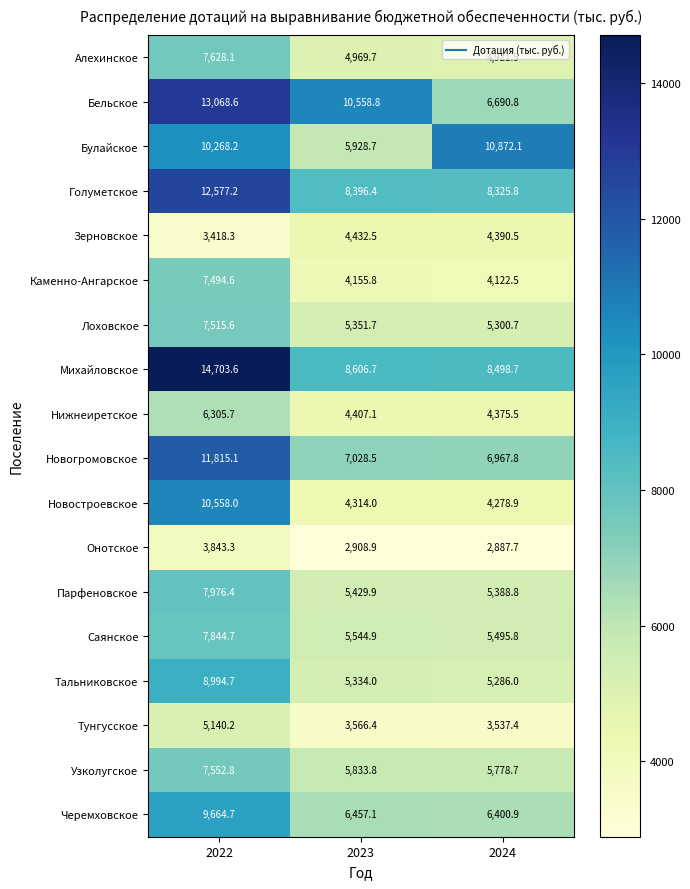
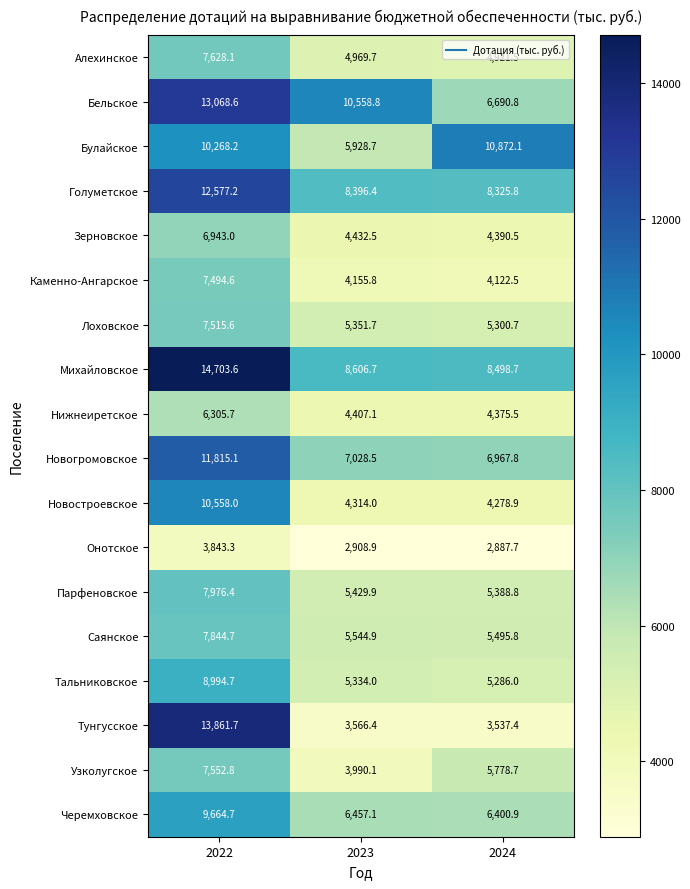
  {
    "Алехинское": {
      "2022": "7,628.1",
      "2023": "4,969.7"
    },
    "Бельское": {
      "2022": "13,068.6",
      "2023": "10,558.8",
      "2024": "6,690.8"
    },
    "Булайское": {
      "2022": "10,268.2",
      "2023": "5,928.7",
      "2024": "10,872.1"
    },
    "Голуметское": {
      "2022": "12,577.2",
      "2023": "8,396.4",
      "2024": "8,325.8"
    },
    "Зерновское": {
-     "2022": "3,418.3",
+     "2022": "6,943.0",
      "2023": "4,432.5",
      "2024": "4,390.5"
    },
    "Каменно-Ангарское": {
      "2022": "7,494.6",
      "2023": "4,155.8",
      "2024": "4,122.5"
    },
    "Лоховское": {
      "2022": "7,515.6",
      "2023": "5,351.7",
      "2024": "5,300.7"
    },
    "Михайловское": {
      "2022": "14,703.6",
      "2023": "8,606.7",
      "2024": "8,498.7"
    },
    "Нижнеиретское": {
      "2022": "6,305.7",
      "2023": "4,407.1",
      "2024": "4,375.5"
    },
    "Новогромовское": {
      "2022": "11,815.1",
      "2023": "7,028.5",
      "2024": "6,967.8"
    },
    "Новостроевское": {
      "2022": "10,558.0",
      "2023": "4,314.0",
      "2024": "4,278.9"
    },
    "Онотское": {
      "2022": "3,843.3",
      "2023": "2,908.9",
      "2024": "2,887.7"
    },
    "Парфеновское": {
      "2022": "7,976.4",
      "2023": "5,429.9",
      "2024": "5,388.8"
    },
    "Саянское": {
      "2022": "7,844.7",
      "2023": "5,544.9",
      "2024": "5,495.8"
    },
    "Тальниковское": {
      "2022": "8,994.7",
      "2023": "5,334.0",
      "2024": "5,286.0"
    },
    "Тунгусское": {
-     "2022": "5,140.2",
+     "2022": "13,861.7",
      "2023": "3,566.4",
      "2024": "3,537.4"
    },
    "Узколугское": {
      "2022": "7,552.8",
-     "2023": "5,833.8",
+     "2023": "3,990.1",
      "2024": "5,778.7"
    },
    "Черемховское": {
      "2022": "9,664.7",
      "2023": "6,457.1",
      "2024": "6,400.9"
    }
  }
